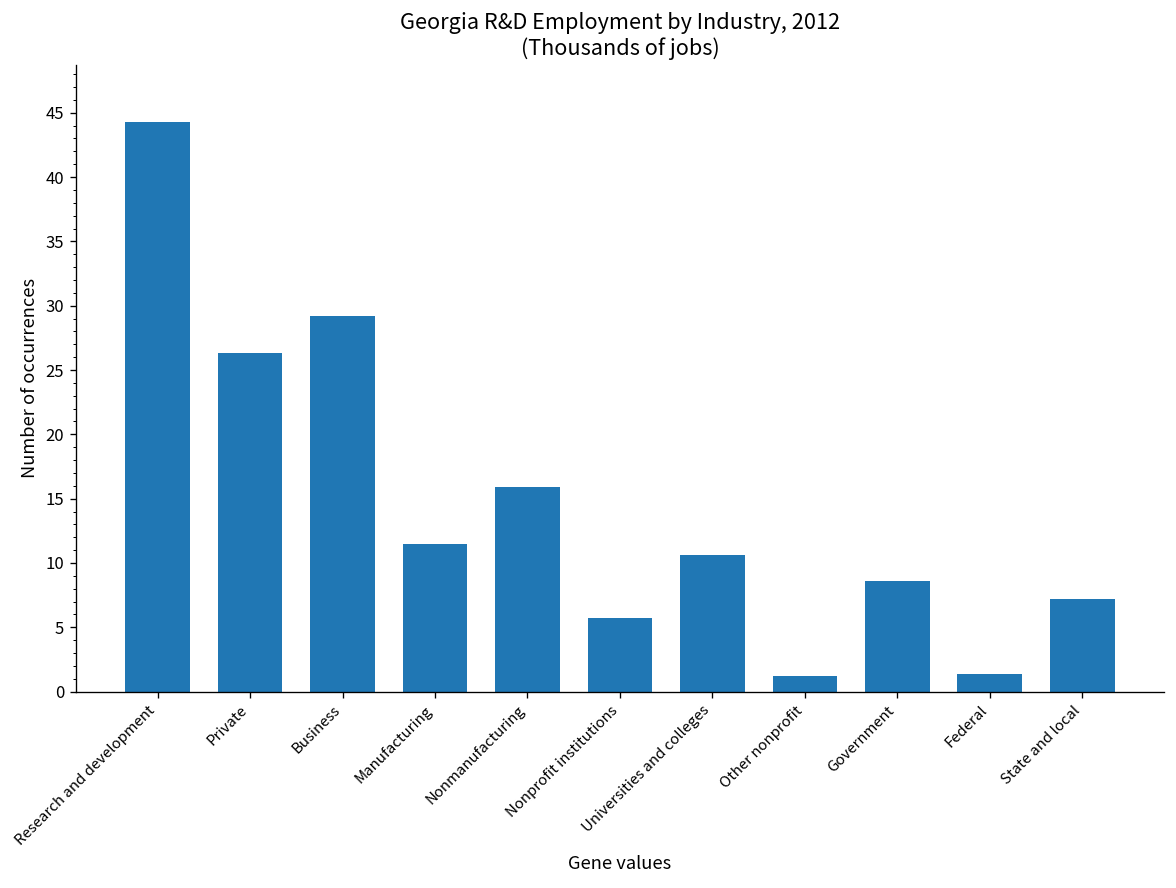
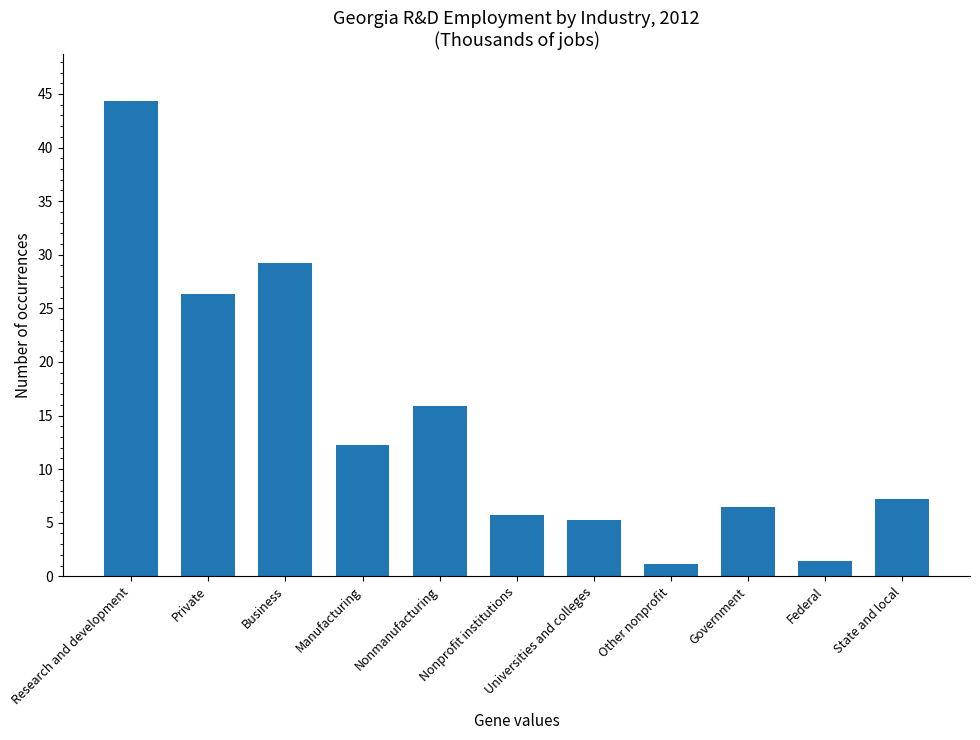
  {
    "Research and development": 44.3,
    "Private": 26.3,
    "Business": 29.2,
-   "Manufacturing": 11.5,
+   "Manufacturing": 12.3,
    "Nonmanufacturing": 15.9,
    "Nonprofit institutions": 5.7,
-   "Universities and colleges": 10.6,
+   "Universities and colleges": 5.3,
    "Other nonprofit": 1.2,
-   "Government": 8.6,
+   "Government": 6.5,
    "Federal": 1.4,
    "State and local": 7.2
  }
